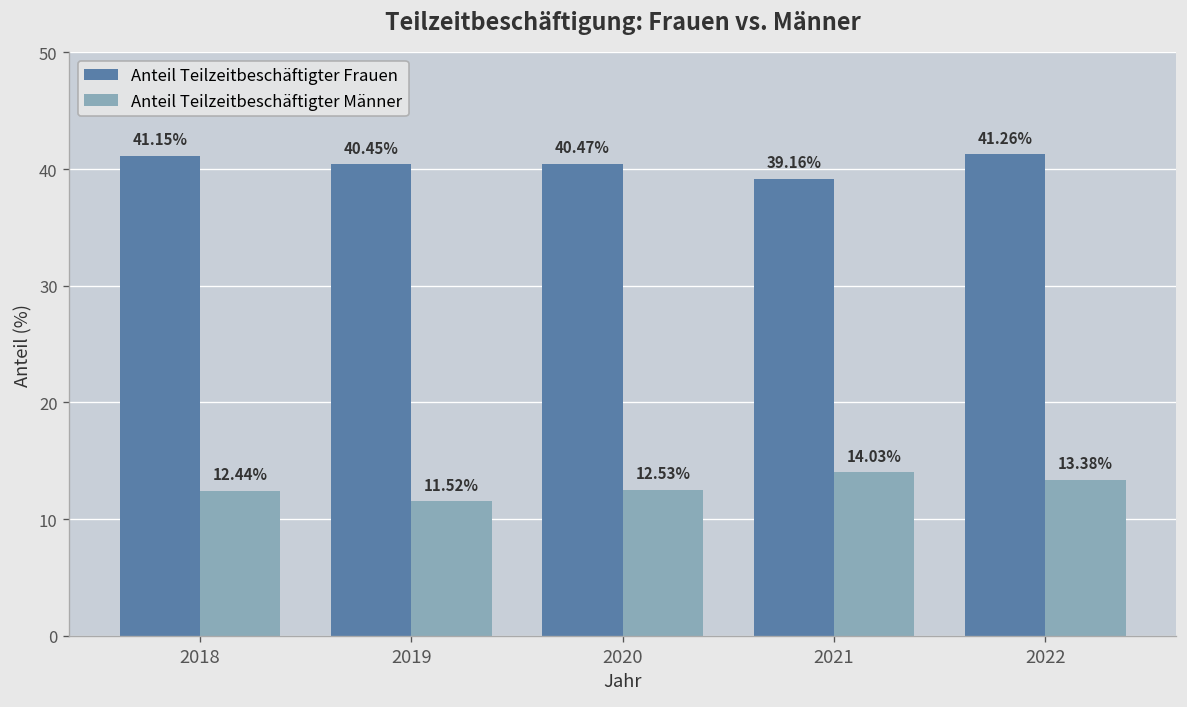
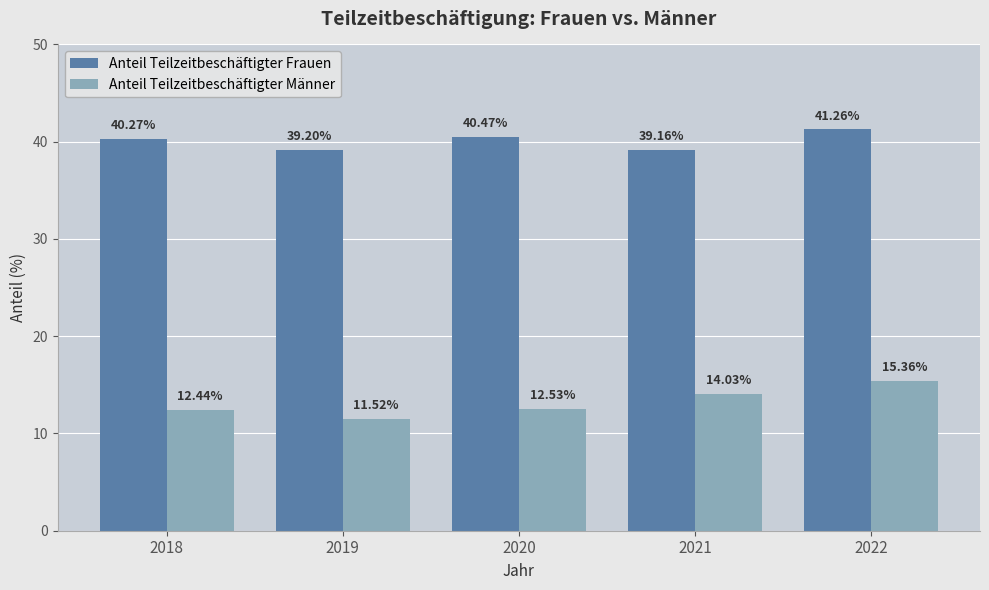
  {
    "Anteil Teilzeitbeschäftigter Frauen": {
-     "2018": "41.15%",
-     "2019": "40.45%",
+     "2018": "40.27%",
+     "2019": "39.20%",
      "2020": "40.47%",
      "2021": "39.16%",
      "2022": "41.26%"
    },
    "Anteil Teilzeitbeschäftigter Männer": {
      "2018": "12.44%",
      "2019": "11.52%",
      "2020": "12.53%",
      "2021": "14.03%",
-     "2022": "13.38%"
+     "2022": "15.36%"
    }
  }
